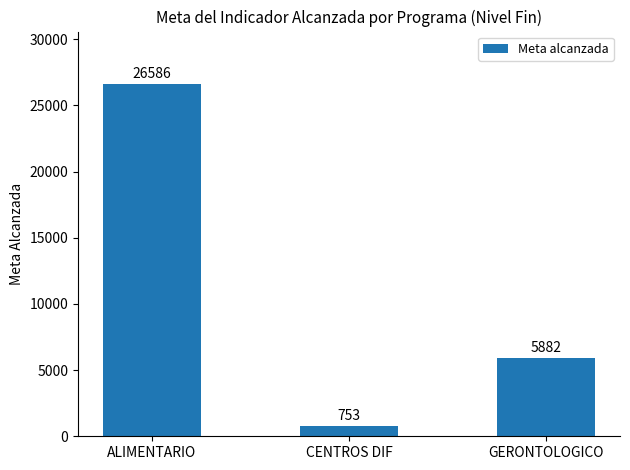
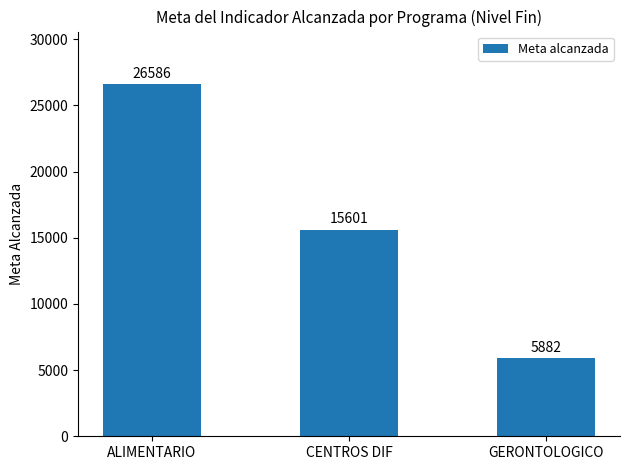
  {
    "ALIMENTARIO": 26586,
-   "CENTROS DIF": 753,
+   "CENTROS DIF": 15601,
    "GERONTOLOGICO": 5882
  }
